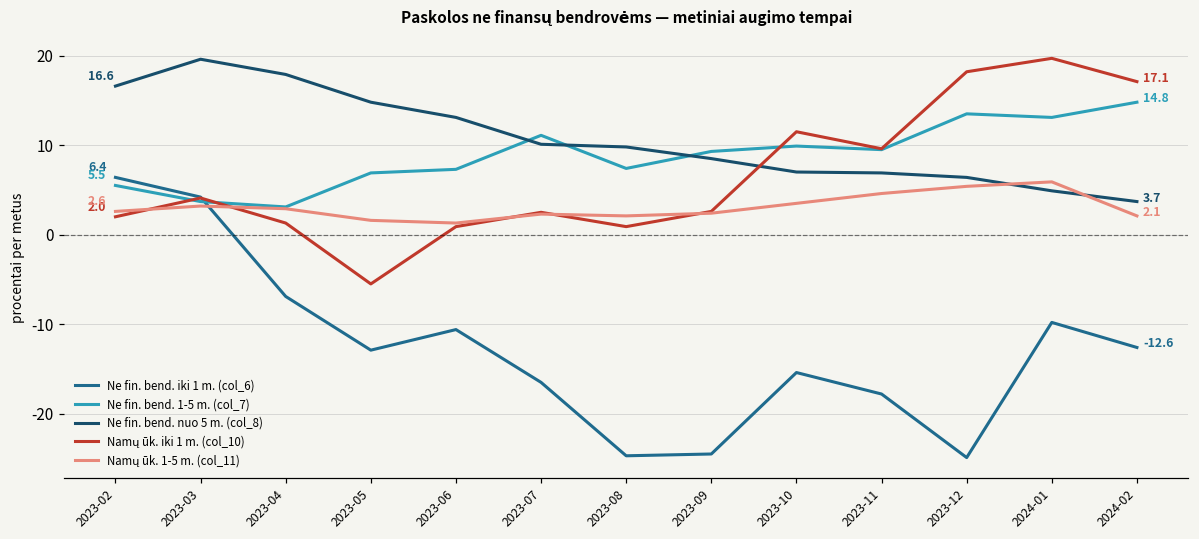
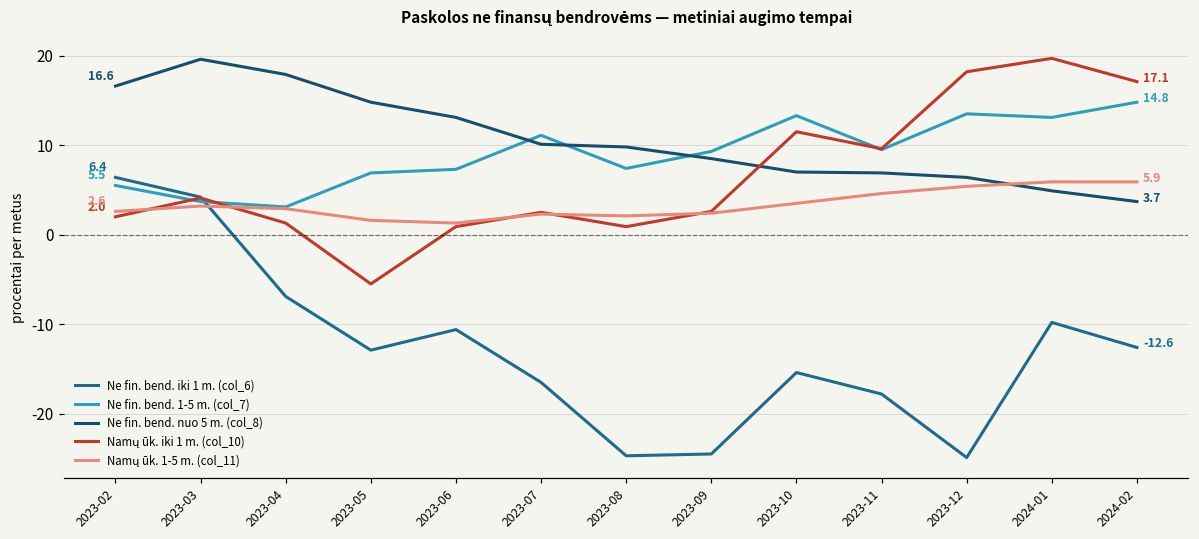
  {
    "Ne fin. bend. 1-5 m. (col_7)": {
      "2023-03": 4,
      "2023-05": 7,
      "2023-06": 7,
      "2023-07": 11,
      "2023-08": 7,
      "2023-09": 9,
-     "2023-10": 10,
+     "2023-10": 13,
      "2023-12": 14,
      "2024-01": 13
    },
    "Namų ūk. iki 1 m. (col_10)": {
      "2024-02": 17.1
    },
    "Namų ūk. 1-5 m. (col_11)": {
-     "2024-02": 2.1
+     "2024-02": 5.9
    }
  }
